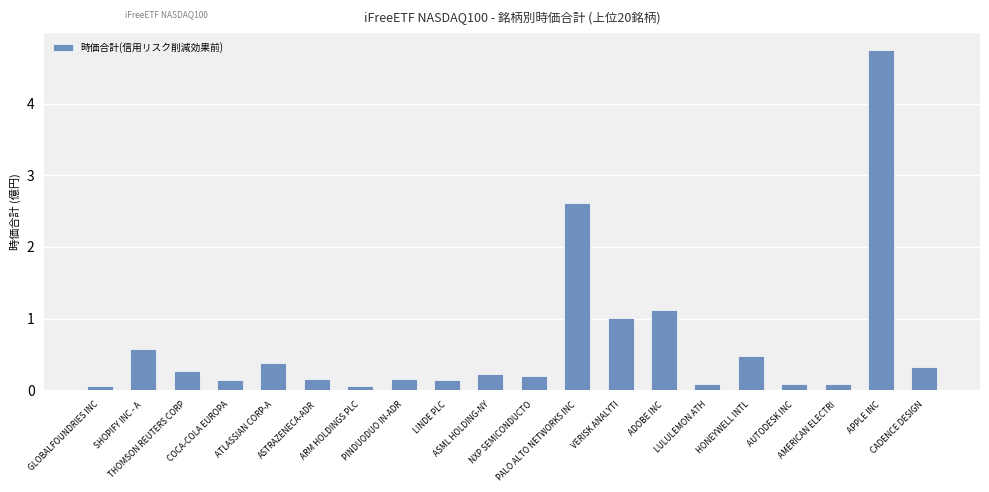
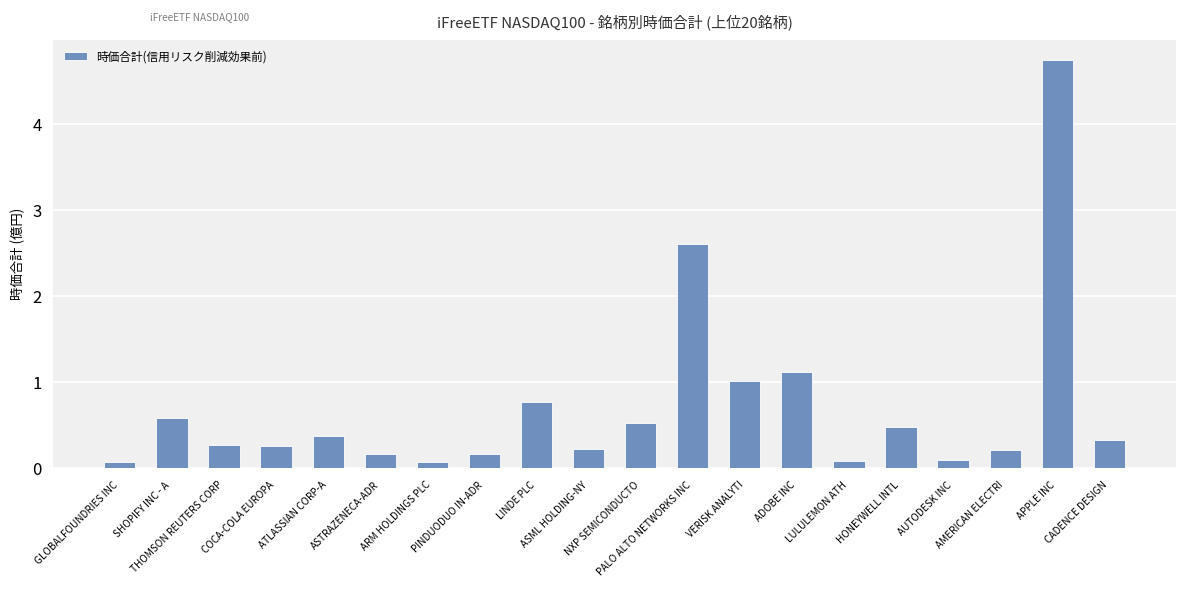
  {
    "GLOBALFOUNDRIES INC": 0.1,
    "SHOPIFY INC - A": 0.6,
    "THOMSON REUTERS CORP": 0.3,
-   "COCA-COLA EUROPA": 0.1,
+   "COCA-COLA EUROPA": 0.2,
    "ATLASSIAN CORP-A": 0.4,
    "ASTRAZENECA-ADR": 0.2,
    "ARM HOLDINGS PLC": 0.1,
    "PINDUODUO IN-ADR": 0.2,
-   "LINDE PLC": 0.1,
+   "LINDE PLC": 0.8,
    "ASML HOLDING-NY": 0.2,
-   "NXP SEMICONDUCTO": 0.2,
+   "NXP SEMICONDUCTO": 0.5,
    "PALO ALTO NETWORKS INC": 2.6,
    "VERISK ANALYTI": 1.0,
    "ADOBE INC": 1.1,
    "LULULEMON ATH": 0.1,
    "HONEYWELL INTL": 0.5,
    "AUTODESK INC": 0.1,
-   "AMERICAN ELECTRI": 0.1,
+   "AMERICAN ELECTRI": 0.2,
    "APPLE INC": 4.7,
    "CADENCE DESIGN": 0.3
  }
